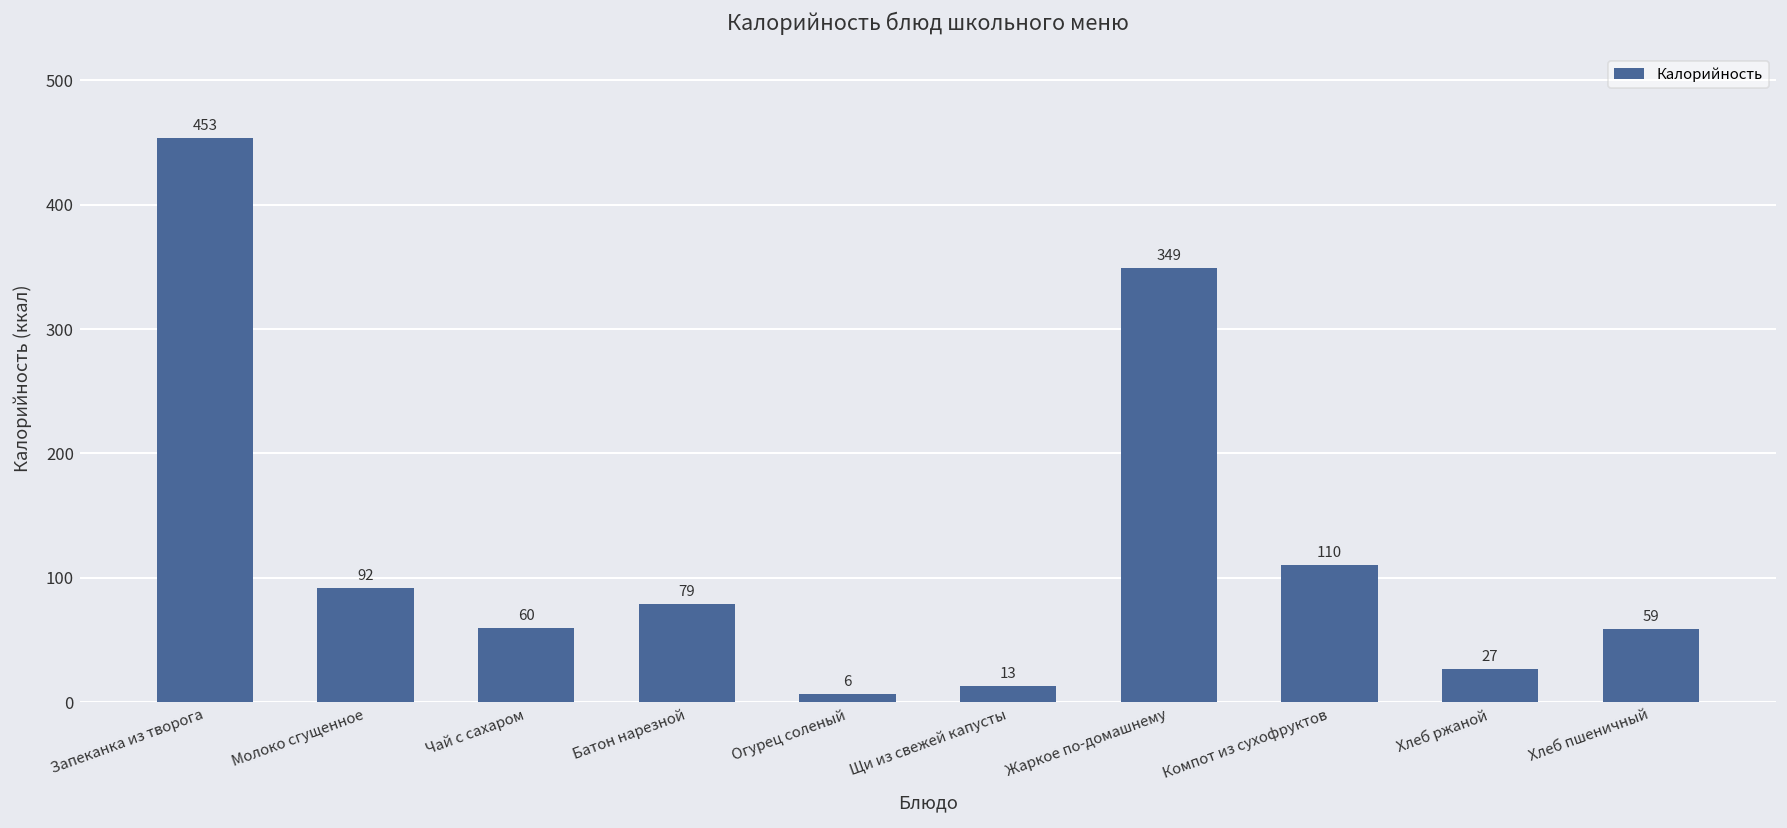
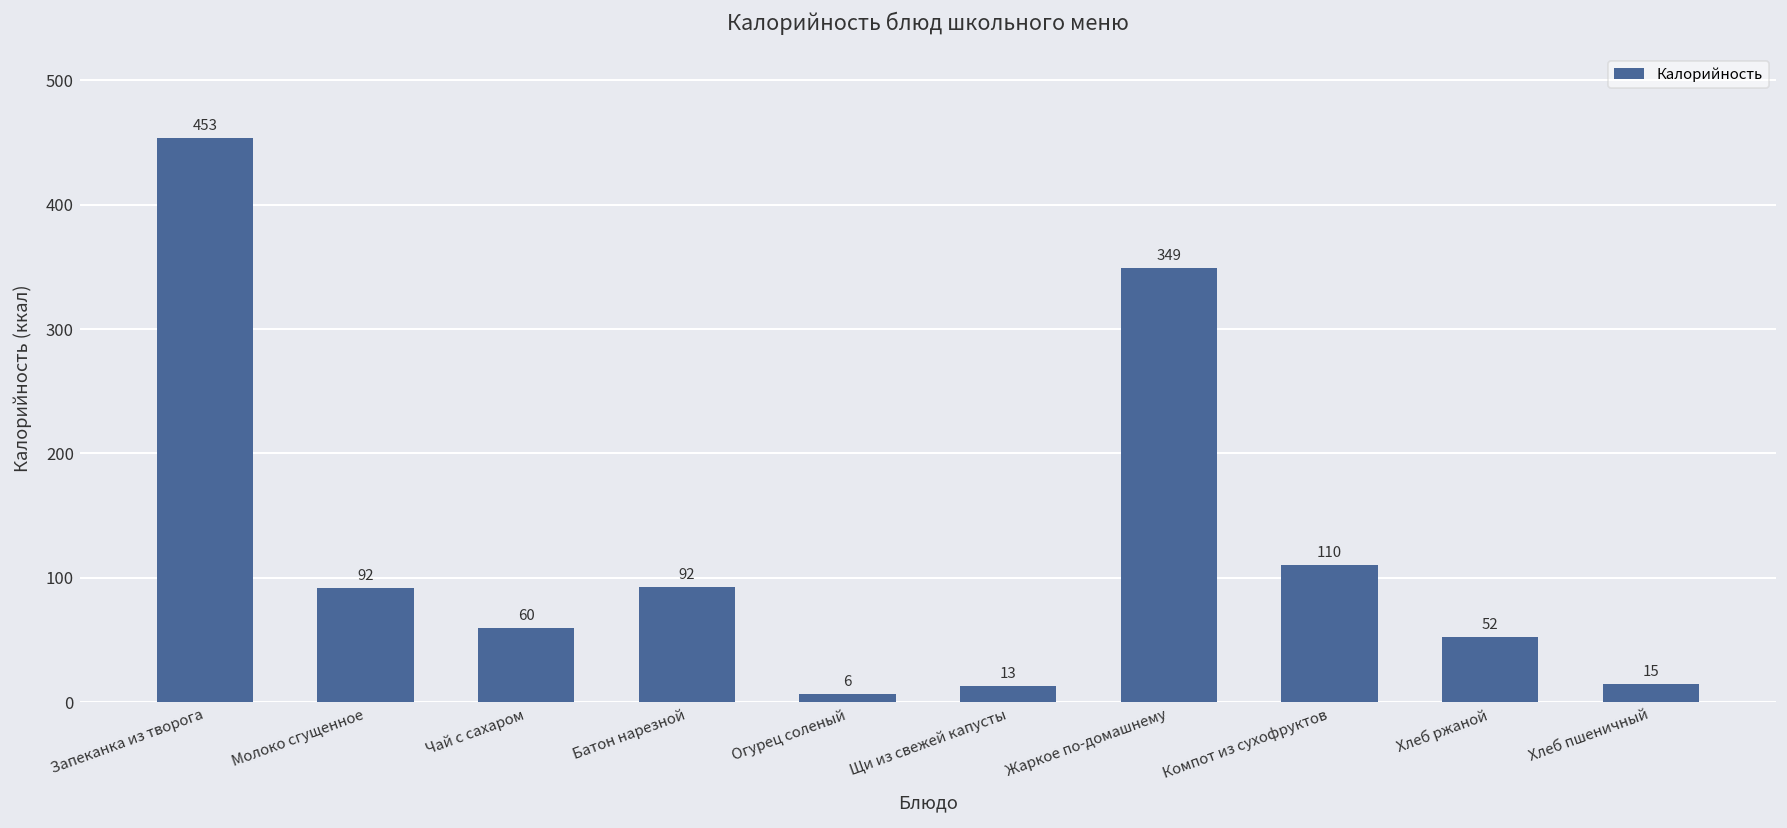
  {
    "Запеканка из творога": 453,
    "Молоко сгущенное": 92,
    "Чай с сахаром": 60,
-   "Батон нарезной": 79,
+   "Батон нарезной": 92,
    "Огурец соленый": 6,
    "Щи из свежей капусты": 13,
    "Жаркое по-домашнему": 349,
    "Компот из сухофруктов": 110,
-   "Хлеб ржаной": 27,
-   "Хлеб пшеничный": 59
+   "Хлеб ржаной": 52,
+   "Хлеб пшеничный": 15
  }
